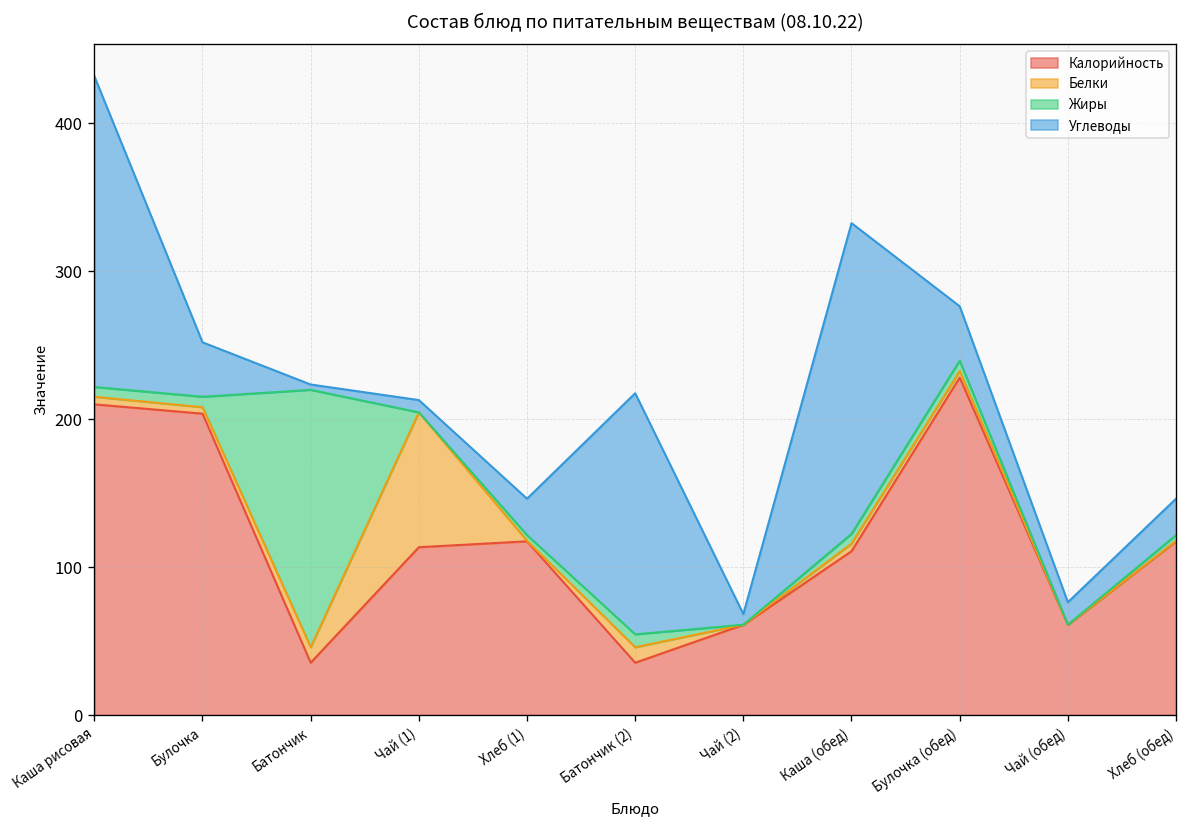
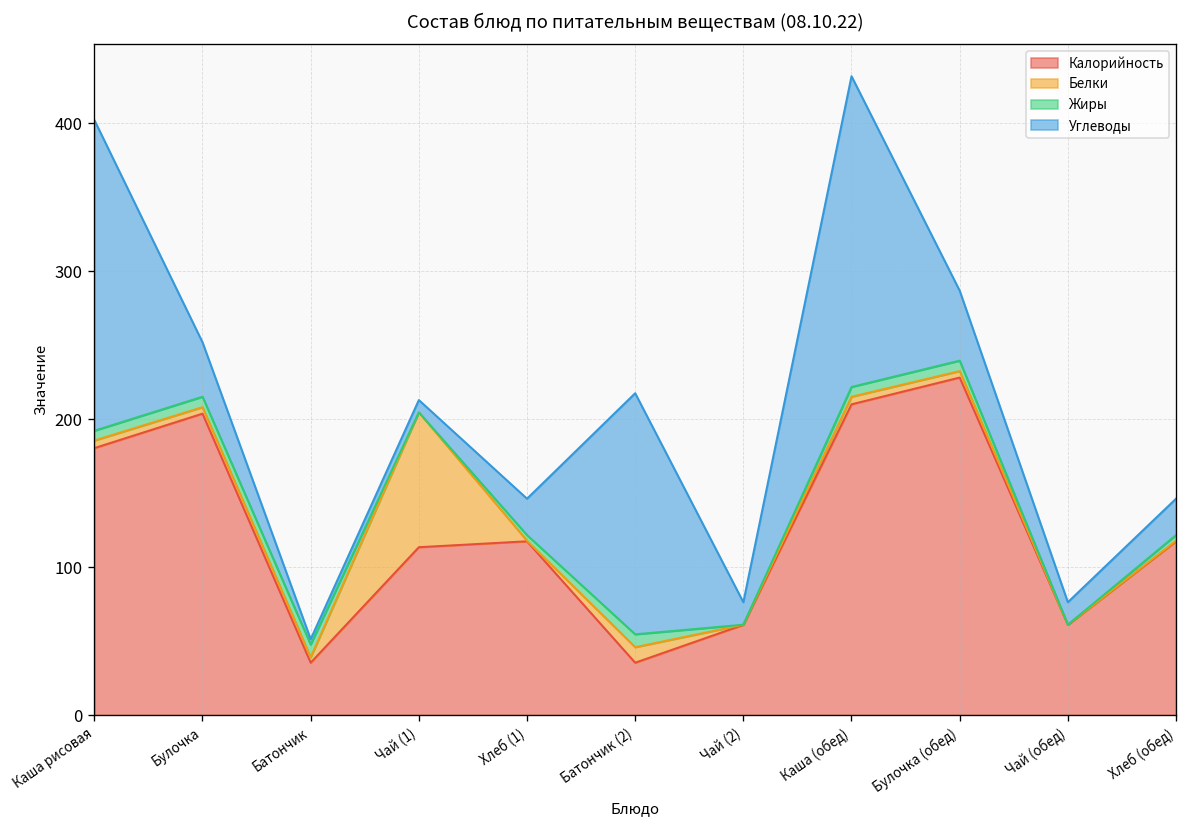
  {
    "Калорийность": {
-     "Каша рисовая": 210,
+     "Каша рисовая": 181,
      "Булочка": 204,
      "Батончик": 35,
      "Чай (1)": 114,
      "Батончик (2)": 35,
-     "Каша (обед)": 111,
+     "Каша (обед)": 210,
      "Булочка (обед)": 228
    },
    "Белки": {
      "Каша рисовая": 5,
      "Булочка": 4,
-     "Батончик": 11,
+     "Батончик": 4,
      "Батончик (2)": 11,
      "Каша (обед)": 5,
      "Булочка (обед)": 4
    },
    "Жиры": {
      "Каша рисовая": 7,
      "Булочка": 7,
-     "Батончик": 174,
+     "Батончик": 9,
      "Хлеб (1)": 4,
      "Батончик (2)": 9,
      "Каша (обед)": 7,
      "Булочка (обед)": 7,
      "Хлеб (обед)": 4
    },
    "Углеводы": {
      "Каша рисовая": 210,
      "Булочка": 37,
      "Батончик": 4,
      "Чай (1)": 8,
      "Хлеб (1)": 25,
      "Батончик (2)": 163,
-     "Чай (2)": 7,
+     "Чай (2)": 15,
      "Каша (обед)": 210,
-     "Булочка (обед)": 37,
+     "Булочка (обед)": 47,
      "Чай (обед)": 15,
      "Хлеб (обед)": 25
    }
  }
